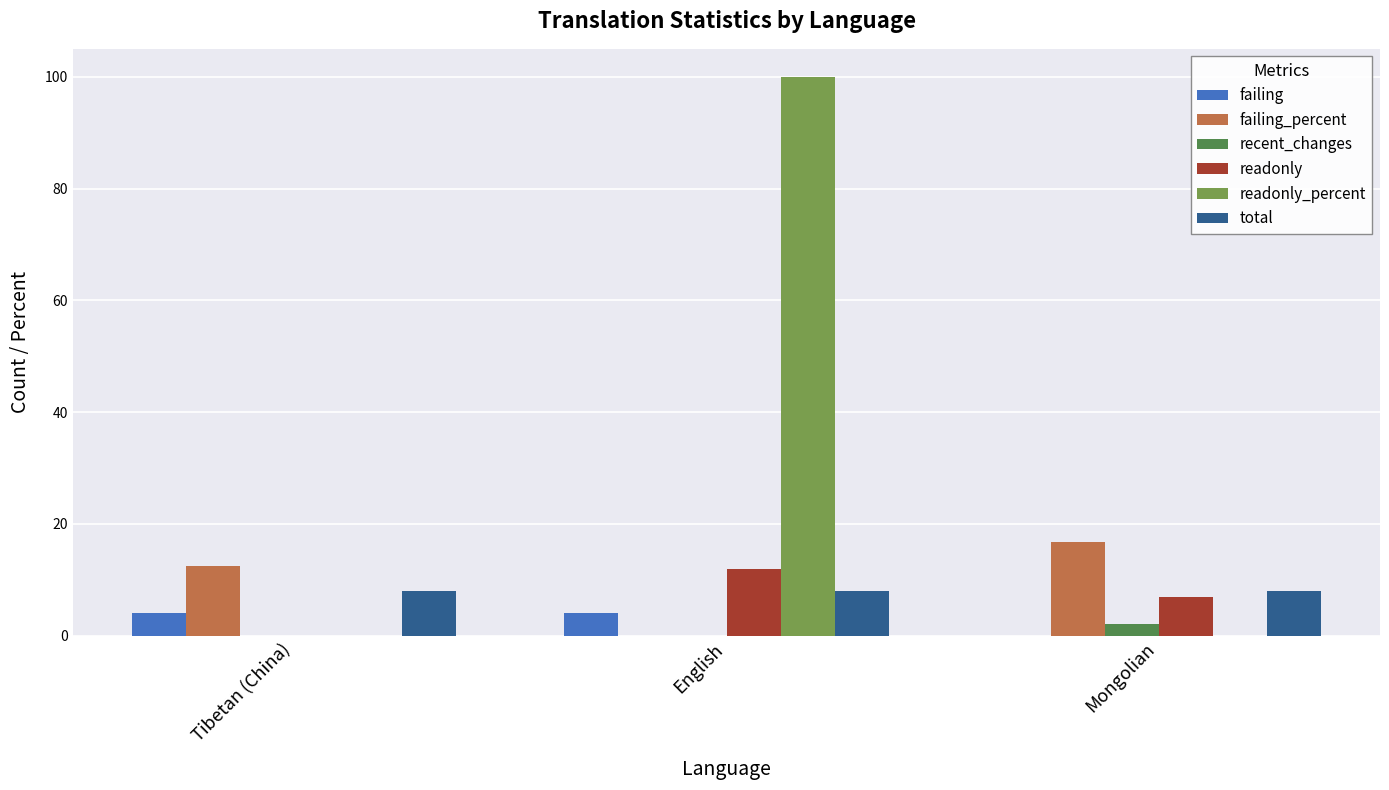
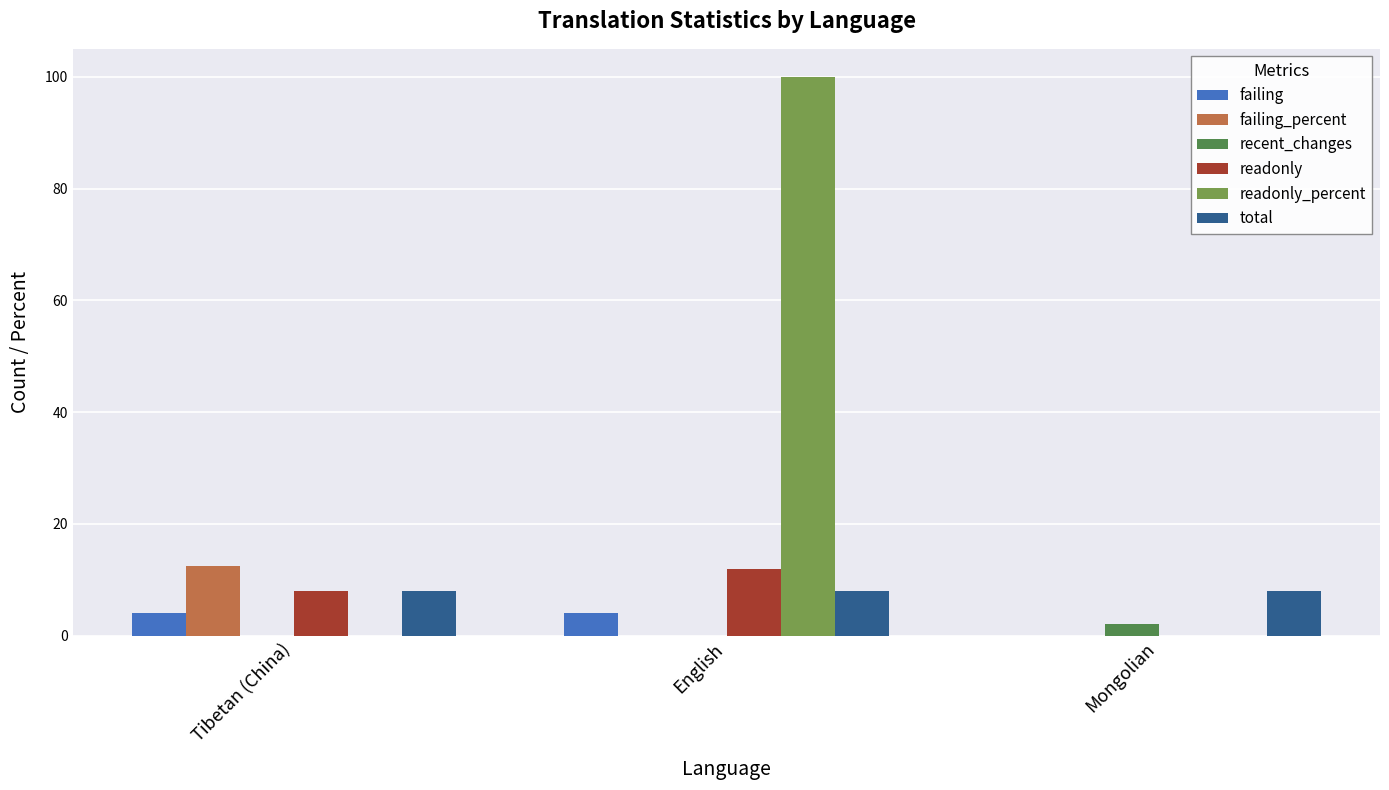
  {
    "failing": {
      "Tibetan (China)": 4,
      "English": 4,
      "Mongolian": 0
    },
    "failing_percent": {
      "Tibetan (China)": 13,
      "English": 0,
-     "Mongolian": 17
+     "Mongolian": 0
    },
    "readonly": {
-     "Tibetan (China)": 0,
+     "Tibetan (China)": 8,
      "English": 12,
-     "Mongolian": 7
+     "Mongolian": 0
    },
    "total": {
      "Tibetan (China)": 8,
      "English": 8,
      "Mongolian": 8
    }
  }
